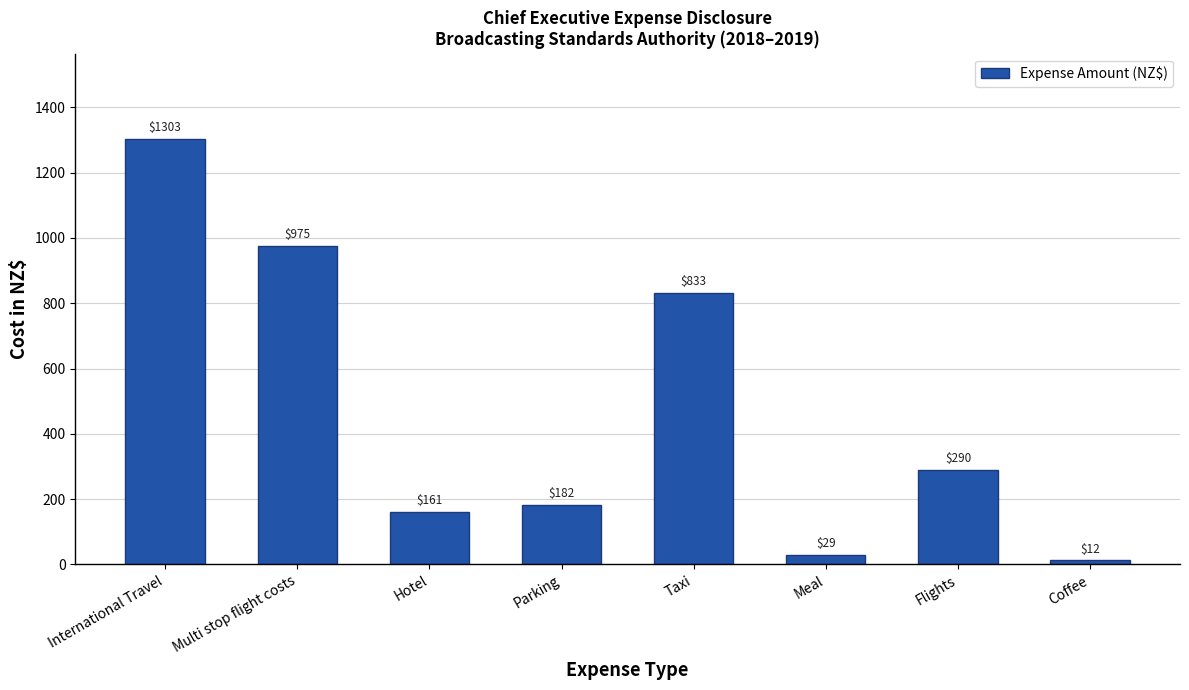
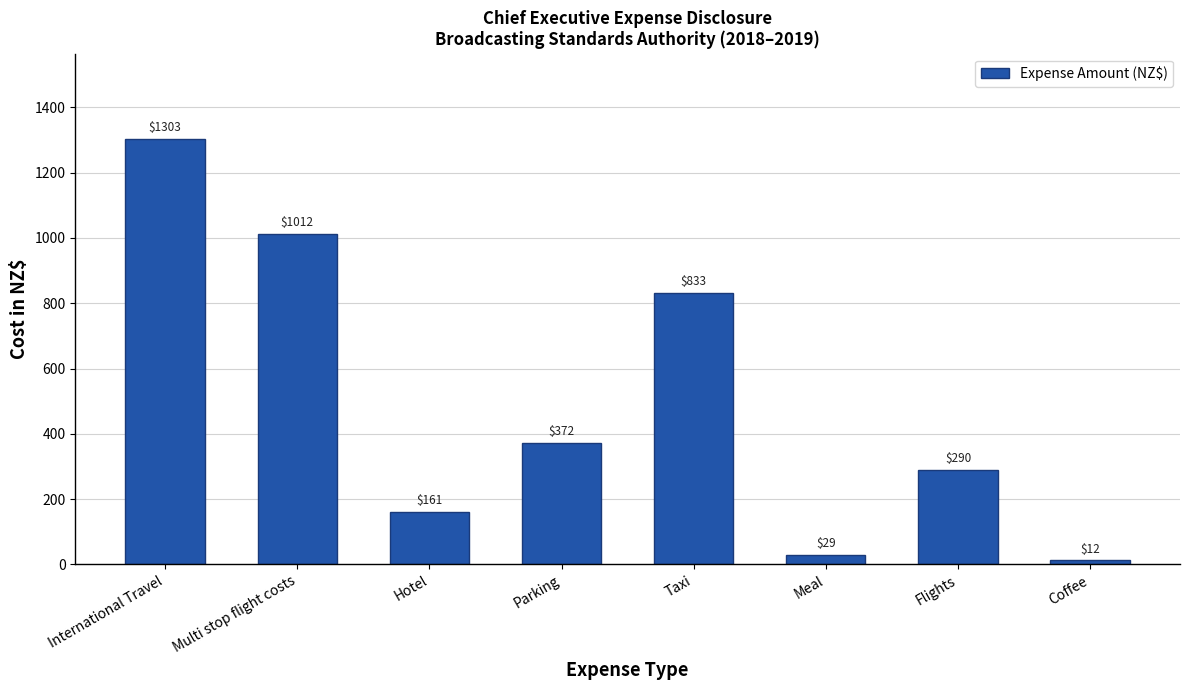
  {
    "International Travel": "$1303",
-   "Multi stop flight costs": "$975",
+   "Multi stop flight costs": "$1012",
    "Hotel": "$161",
-   "Parking": "$182",
+   "Parking": "$372",
    "Taxi": "$833",
    "Meal": "$29",
    "Flights": "$290",
    "Coffee": "$12"
  }
